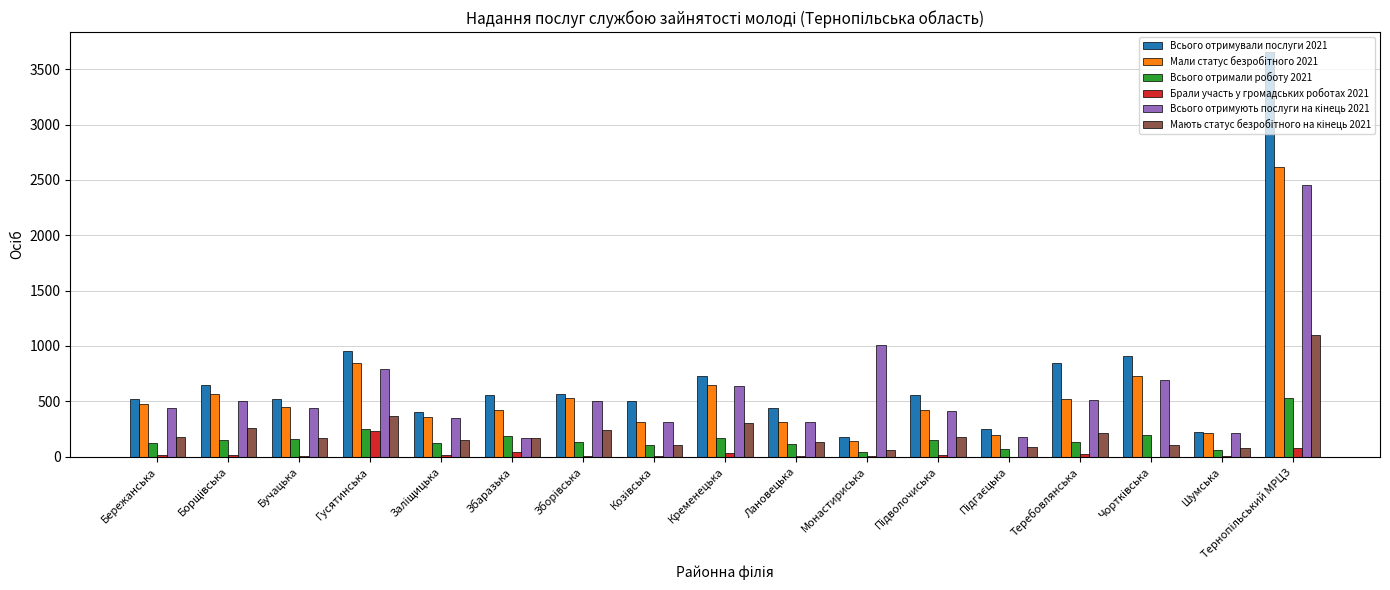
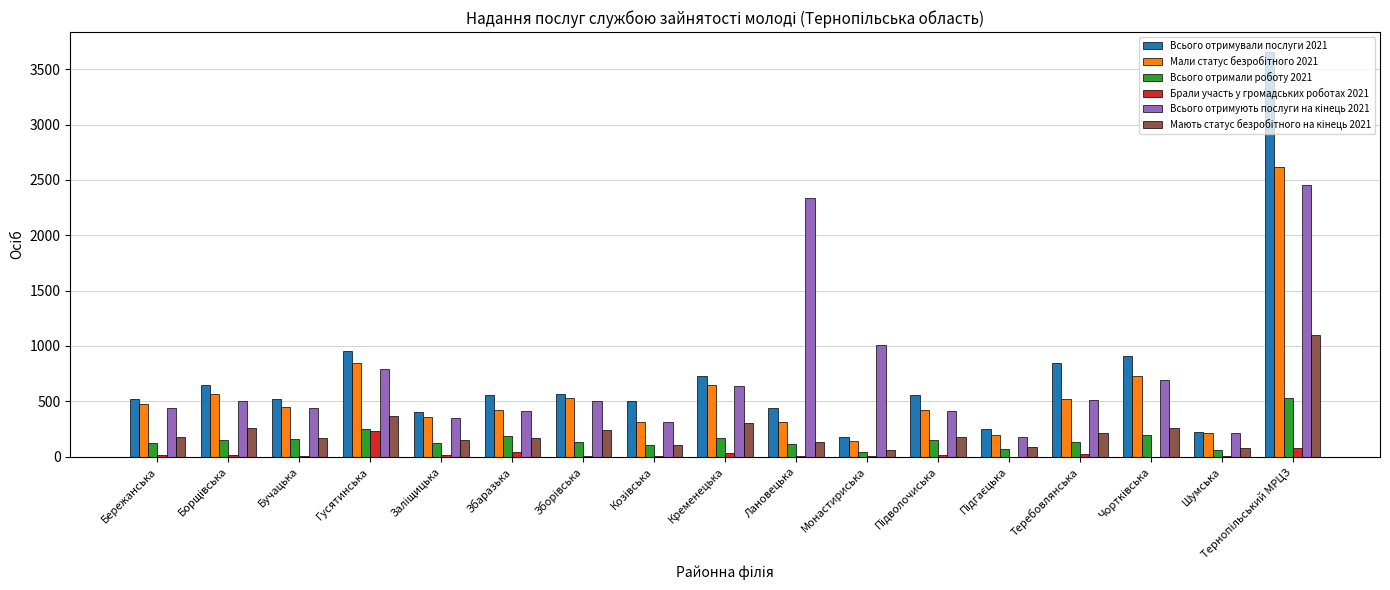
  {
    "Всього отримували послуги 2021": {
      "Бережанська": 520,
      "Борщівська": 650,
      "Бучацька": 530,
      "Гусятинська": 950,
      "Заліщицька": 410,
      "Збаразька": 560,
      "Зборівська": 570,
      "Козівська": 500,
      "Кременецька": 730,
      "Лановецька": 440,
      "Монастириська": 180,
      "Підволочиська": 550,
      "Підгаєцька": 250,
      "Теребовлянська": 850,
      "Чортківська": 910,
      "Шумська": 230
    },
    "Мали статус безробітного 2021": {
      "Бережанська": 480,
      "Борщівська": 570,
      "Бучацька": 450,
      "Гусятинська": 850,
      "Заліщицька": 360,
      "Збаразька": 430,
      "Зборівська": 530,
      "Козівська": 320,
      "Кременецька": 650,
      "Лановецька": 320,
      "Монастириська": 140,
      "Підволочиська": 430,
      "Підгаєцька": 200,
      "Теребовлянська": 530,
      "Чортківська": 730,
      "Шумська": 210,
      "Тернопільський МРЦЗ": 2620
    },
    "Всього отримали роботу 2021": {
      "Бережанська": 120,
      "Борщівська": 150,
      "Бучацька": 160,
      "Гусятинська": 250,
      "Заліщицька": 130,
      "Збаразька": 190,
      "Зборівська": 130,
      "Козівська": 110,
      "Кременецька": 170,
      "Лановецька": 110,
      "Монастириська": 40,
      "Підволочиська": 150,
      "Підгаєцька": 70,
      "Теребовлянська": 130,
      "Чортківська": 190,
      "Шумська": 60,
      "Тернопільський МРЦЗ": 530
    },
    "Брали участь у громадських роботах 2021": {
      "Гусятинська": 230,
      "Збаразька": 40,
      "Кременецька": 40,
      "Підгаєцька": 0,
      "Тернопільський МРЦЗ": 80
    },
    "Всього отримують послуги на кінець 2021": {
      "Бережанська": 440,
      "Борщівська": 510,
      "Бучацька": 440,
      "Гусятинська": 790,
      "Заліщицька": 350,
-     "Збаразька": 170,
+     "Збаразька": 410,
      "Зборівська": 510,
      "Козівська": 310,
      "Кременецька": 640,
-     "Лановецька": 320,
+     "Лановецька": 2340,
      "Монастириська": 1010,
      "Підволочиська": 410,
      "Підгаєцька": 170,
      "Теребовлянська": 520,
      "Чортківська": 690,
      "Шумська": 210,
      "Тернопільський МРЦЗ": 2460
    },
    "Мають статус безробітного на кінець 2021": {
      "Бережанська": 180,
      "Борщівська": 260,
      "Бучацька": 170,
      "Гусятинська": 370,
      "Заліщицька": 150,
      "Збаразька": 170,
      "Зборівська": 240,
      "Козівська": 110,
      "Кременецька": 300,
      "Лановецька": 130,
      "Монастириська": 60,
      "Підволочиська": 180,
      "Підгаєцька": 90,
      "Теребовлянська": 210,
-     "Чортківська": 100,
+     "Чортківська": 260,
      "Шумська": 80,
      "Тернопільський МРЦЗ": 1100
    }
  }
